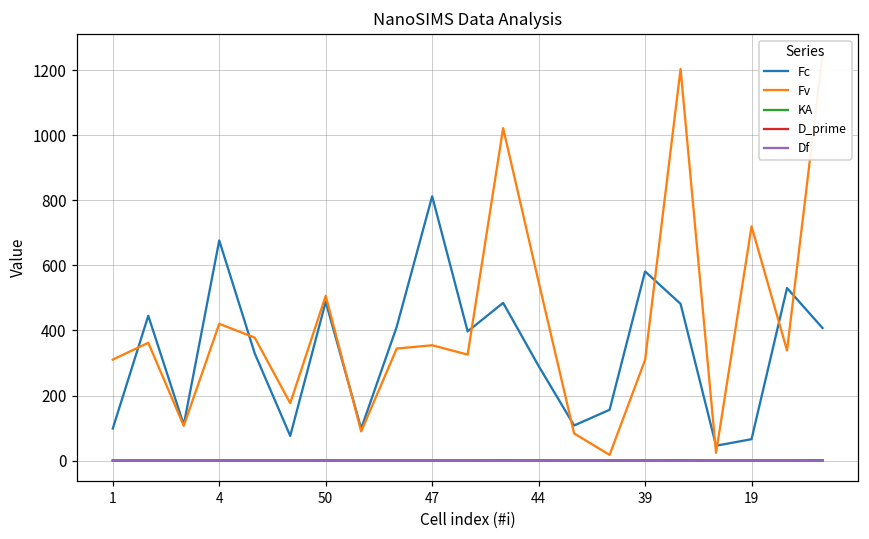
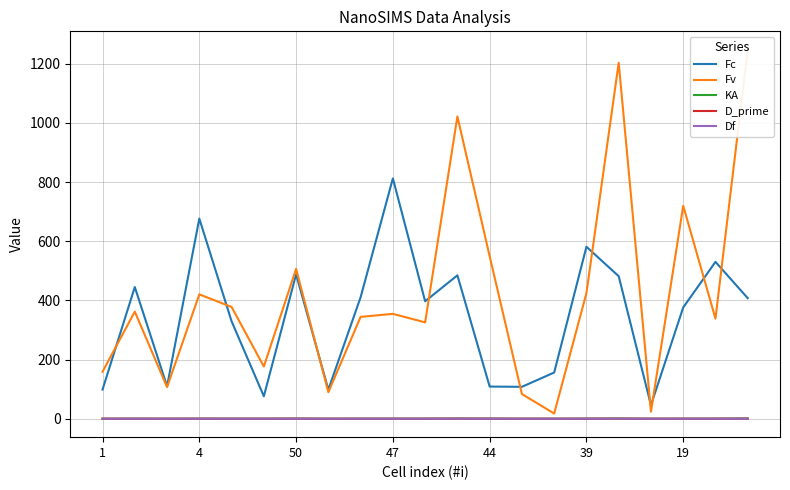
  {
    "Fc": {
      "1": 100,
      "4": 680,
      "50": 490,
      "47": 810,
-     "44": 290,
+     "44": 110,
      "39": 580,
-     "19": 70
+     "19": 380
    },
    "Fv": {
-     "1": 310,
+     "1": 160,
      "4": 420,
      "50": 510,
      "47": 350,
      "44": 550,
-     "39": 310,
+     "39": 420,
      "19": 720
    }
  }
